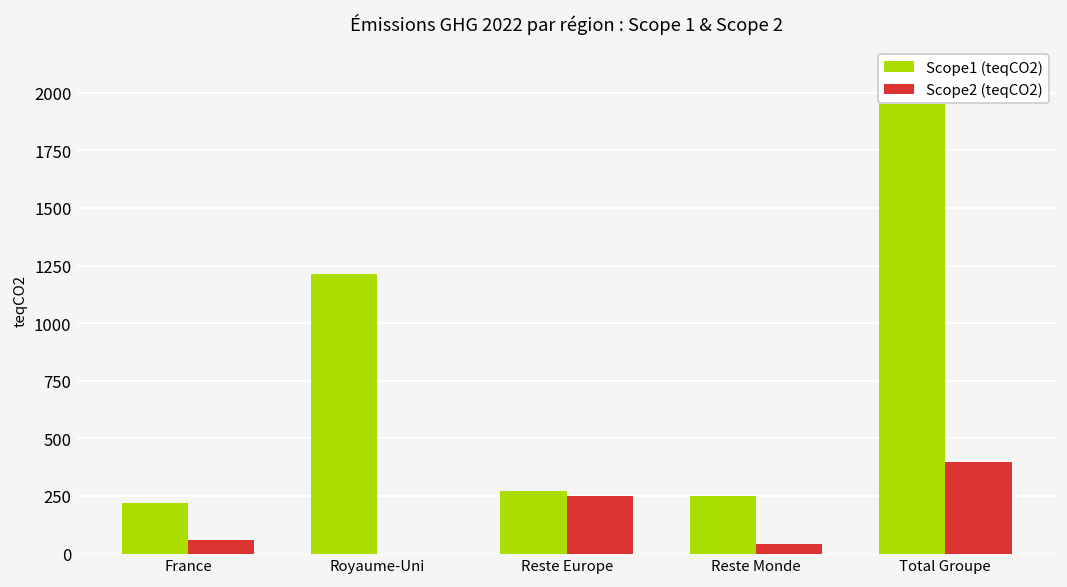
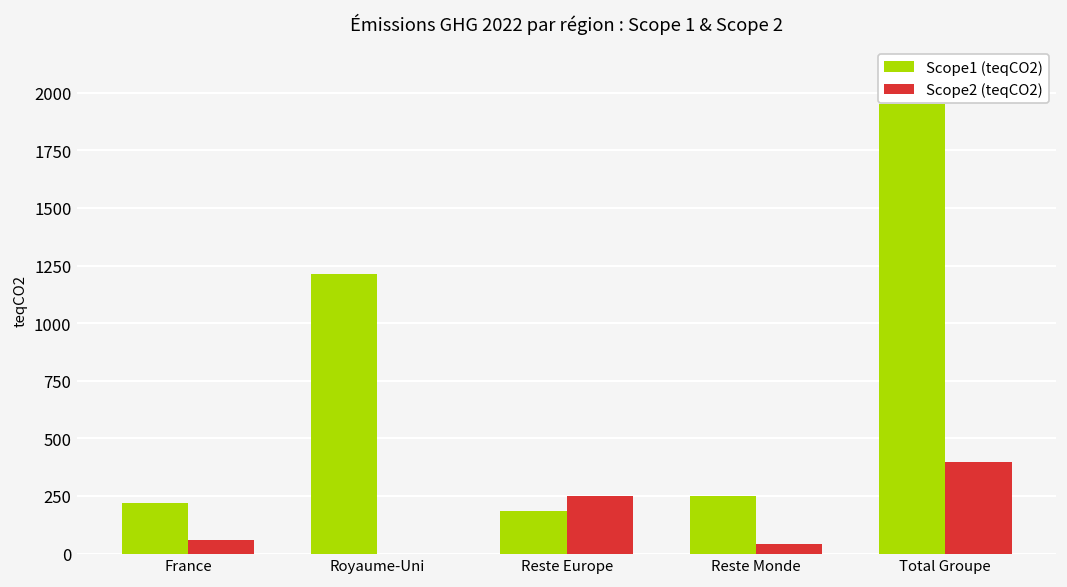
  {
    "Scope1 (teqCO2)": {
      "France": 220,
      "Royaume-Uni": 1210,
-     "Reste Europe": 270,
+     "Reste Europe": 190,
      "Reste Monde": 250
    },
    "Scope2 (teqCO2)": {
      "France": 60,
      "Royaume-Uni": 0,
      "Reste Europe": 250,
      "Reste Monde": 40,
      "Total Groupe": 400
    }
  }
